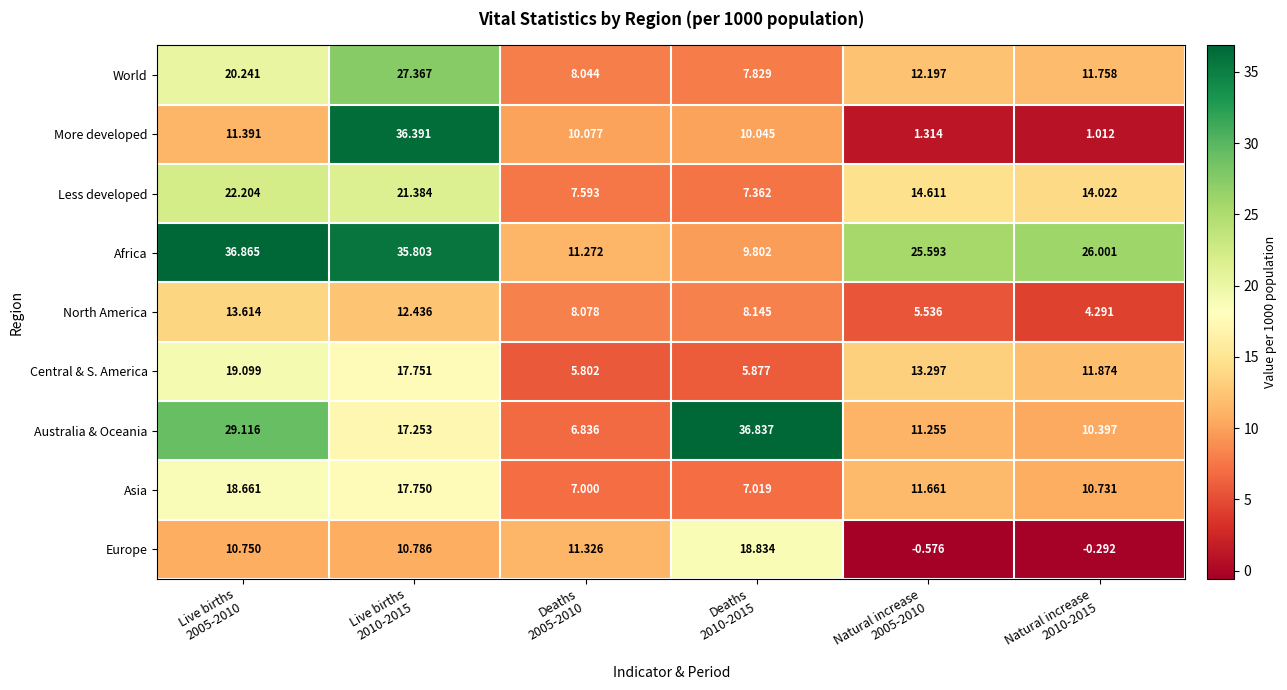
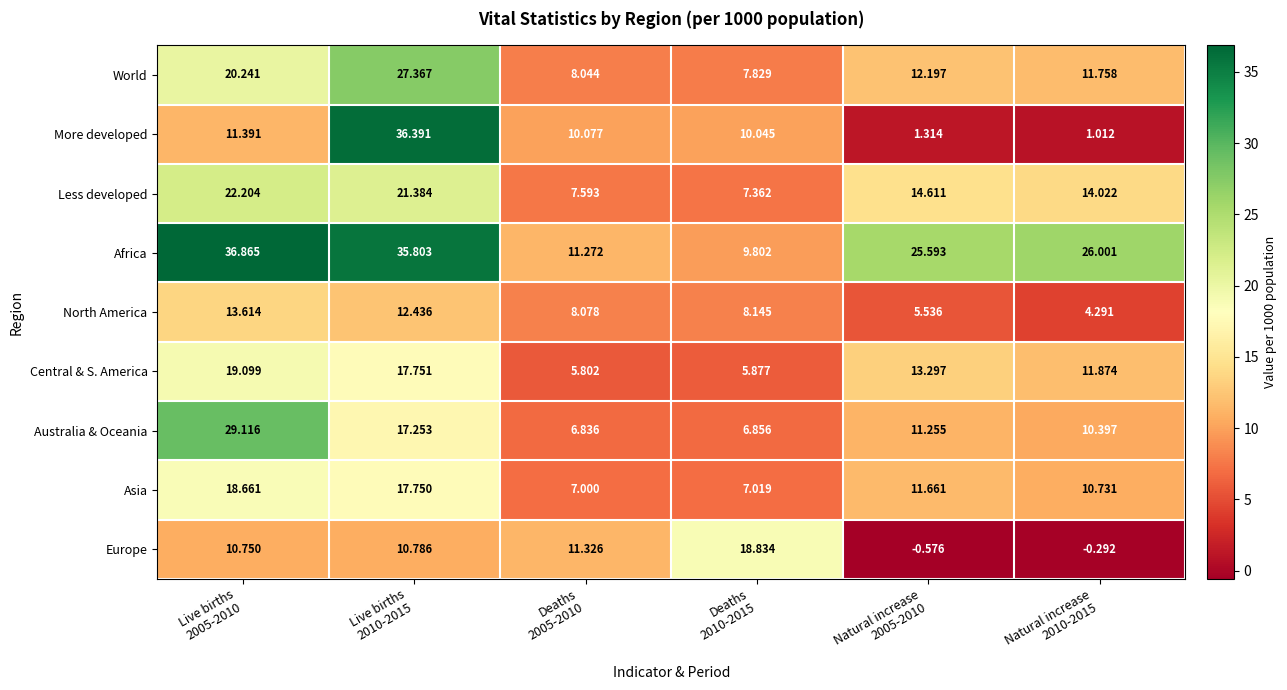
  {
    "World": {
      "Live births 2005-2010": 20.241,
      "Live births 2010-2015": 27.367,
      "Deaths 2005-2010": 8.044,
      "Deaths 2010-2015": 7.829,
      "Natural increase 2005-2010": 12.197,
      "Natural increase 2010-2015": 11.758
    },
    "More developed": {
      "Live births 2005-2010": 11.391,
      "Live births 2010-2015": 36.391,
      "Deaths 2005-2010": 10.077,
      "Deaths 2010-2015": 10.045,
      "Natural increase 2005-2010": 1.314,
      "Natural increase 2010-2015": 1.012
    },
    "Less developed": {
      "Live births 2005-2010": 22.204,
      "Live births 2010-2015": 21.384,
      "Deaths 2005-2010": 7.593,
      "Deaths 2010-2015": 7.362,
      "Natural increase 2005-2010": 14.611,
      "Natural increase 2010-2015": 14.022
    },
    "Africa": {
      "Live births 2005-2010": 36.865,
      "Live births 2010-2015": 35.803,
      "Deaths 2005-2010": 11.272,
      "Deaths 2010-2015": 9.802,
      "Natural increase 2005-2010": 25.593,
      "Natural increase 2010-2015": 26.001
    },
    "North America": {
      "Live births 2005-2010": 13.614,
      "Live births 2010-2015": 12.436,
      "Deaths 2005-2010": 8.078,
      "Deaths 2010-2015": 8.145,
      "Natural increase 2005-2010": 5.536,
      "Natural increase 2010-2015": 4.291
    },
    "Central & S. America": {
      "Live births 2005-2010": 19.099,
      "Live births 2010-2015": 17.751,
      "Deaths 2005-2010": 5.802,
      "Deaths 2010-2015": 5.877,
      "Natural increase 2005-2010": 13.297,
      "Natural increase 2010-2015": 11.874
    },
    "Australia & Oceania": {
      "Live births 2005-2010": 29.116,
      "Live births 2010-2015": 17.253,
      "Deaths 2005-2010": 6.836,
-     "Deaths 2010-2015": 36.837,
+     "Deaths 2010-2015": 6.856,
      "Natural increase 2005-2010": 11.255,
      "Natural increase 2010-2015": 10.397
    },
    "Asia": {
      "Live births 2005-2010": 18.661,
      "Live births 2010-2015": 17.750,
      "Deaths 2005-2010": 7.000,
      "Deaths 2010-2015": 7.019,
      "Natural increase 2005-2010": 11.661,
      "Natural increase 2010-2015": 10.731
    },
    "Europe": {
      "Live births 2005-2010": 10.750,
      "Live births 2010-2015": 10.786,
      "Deaths 2005-2010": 11.326,
      "Deaths 2010-2015": 18.834,
      "Natural increase 2005-2010": -0.576,
      "Natural increase 2010-2015": -0.292
    }
  }
